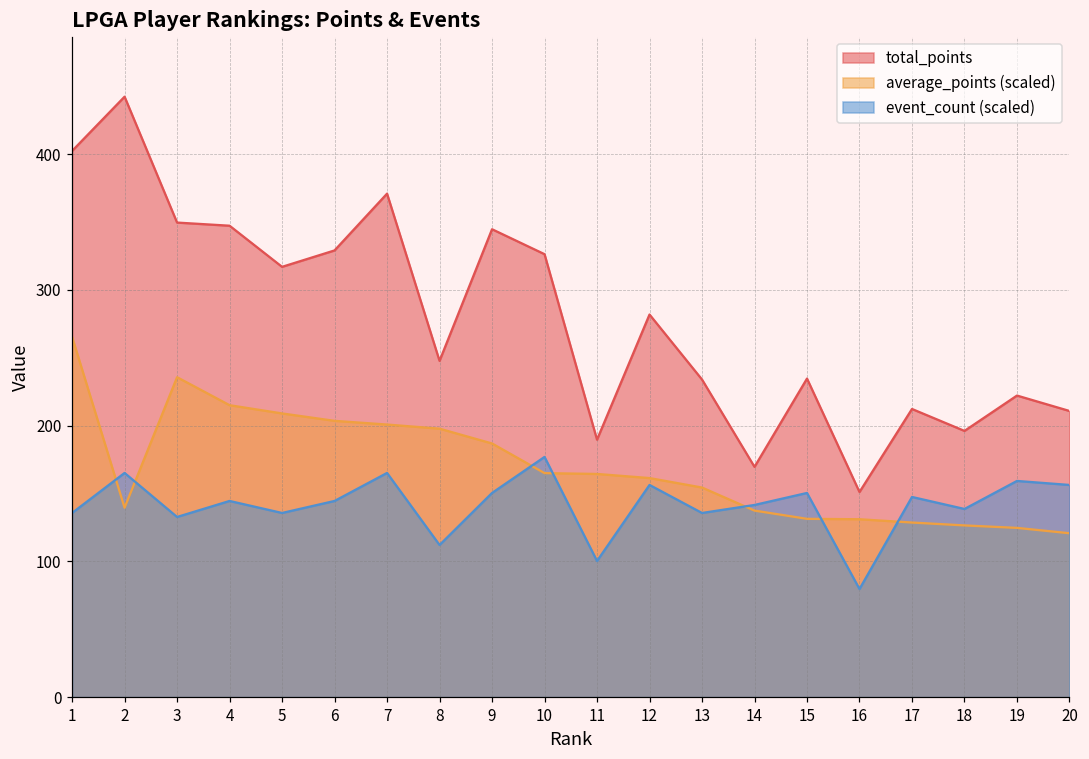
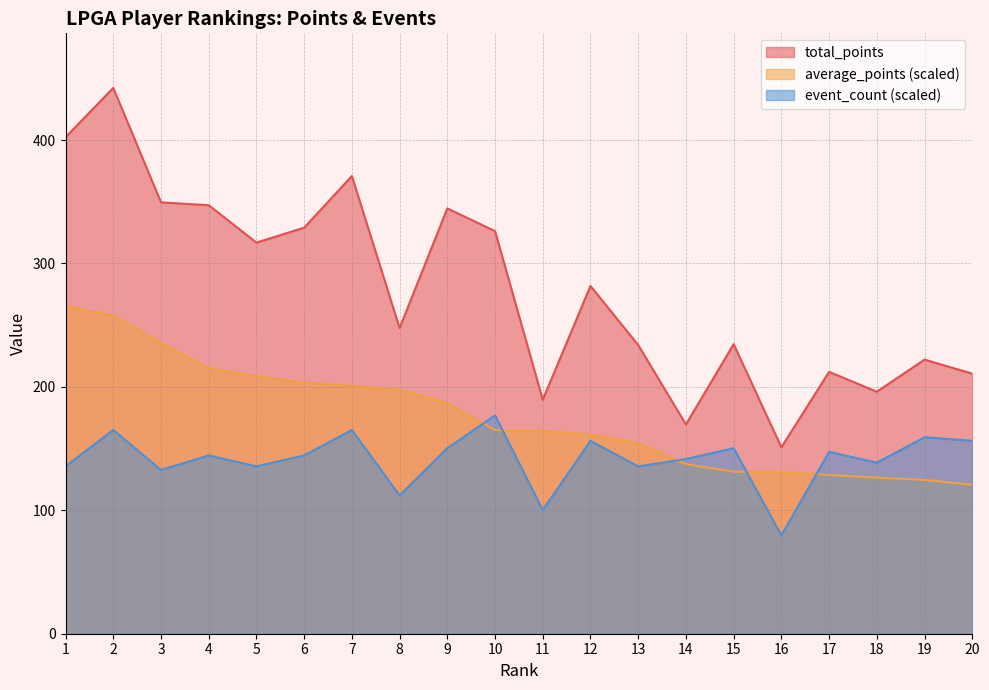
  {
    "total_points": {
      "1": 402,
      "2": 442,
      "3": 350,
      "4": 347,
      "5": 317,
      "6": 329,
      "7": 371,
      "8": 248,
      "9": 345,
      "10": 326,
      "11": 190,
      "12": 282,
      "13": 234,
      "14": 170,
      "15": 235,
      "16": 151,
      "17": 212,
      "18": 196,
      "19": 222,
      "20": 211
    },
    "average_points (scaled)": {
      "1": 265,
-     "2": 140,
+     "2": 258,
      "3": 236,
      "4": 215,
      "5": 209,
      "6": 203,
      "7": 201,
      "8": 198,
      "9": 187,
      "10": 165,
      "11": 164,
      "12": 161,
      "13": 154,
      "14": 137,
      "15": 131,
      "16": 131,
      "17": 129,
      "18": 126,
      "19": 125,
      "20": 121
    },
    "event_count (scaled)": {
      "1": 136,
      "2": 165,
      "3": 133,
      "4": 144,
      "5": 136,
      "6": 144,
      "7": 165,
      "8": 112,
      "9": 150,
      "10": 177,
      "11": 100,
      "12": 156,
      "13": 136,
      "14": 142,
      "15": 150,
      "16": 80,
      "17": 147,
      "18": 139,
      "19": 159,
      "20": 156
    }
  }
